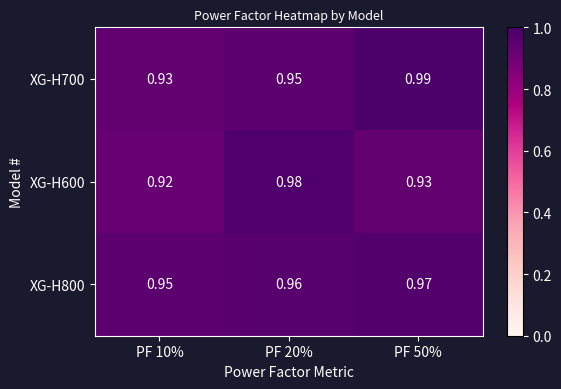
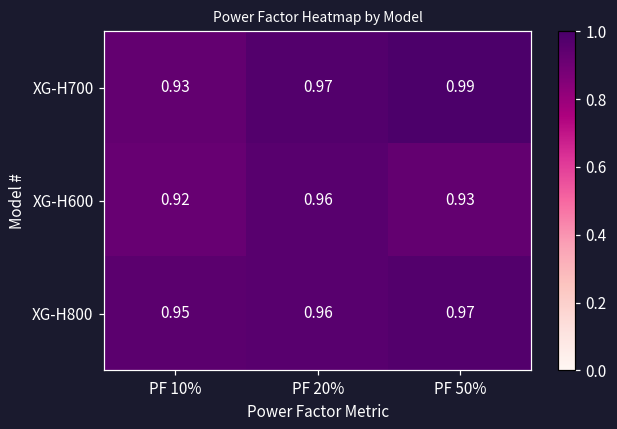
  {
    "XG-H700": {
      "PF 10%": 0.93,
-     "PF 20%": 0.95,
+     "PF 20%": 0.97,
      "PF 50%": 0.99
    },
    "XG-H600": {
      "PF 10%": 0.92,
-     "PF 20%": 0.98,
+     "PF 20%": 0.96,
      "PF 50%": 0.93
    },
    "XG-H800": {
      "PF 10%": 0.95,
      "PF 20%": 0.96,
      "PF 50%": 0.97
    }
  }
